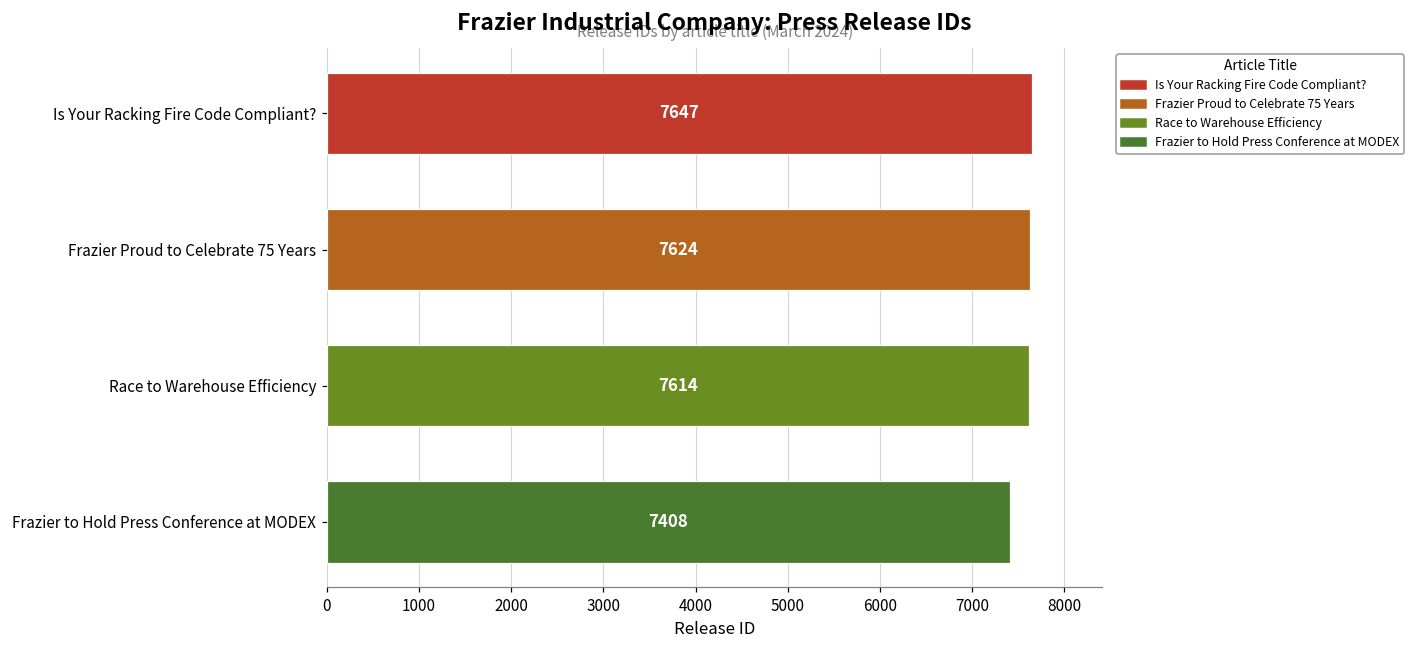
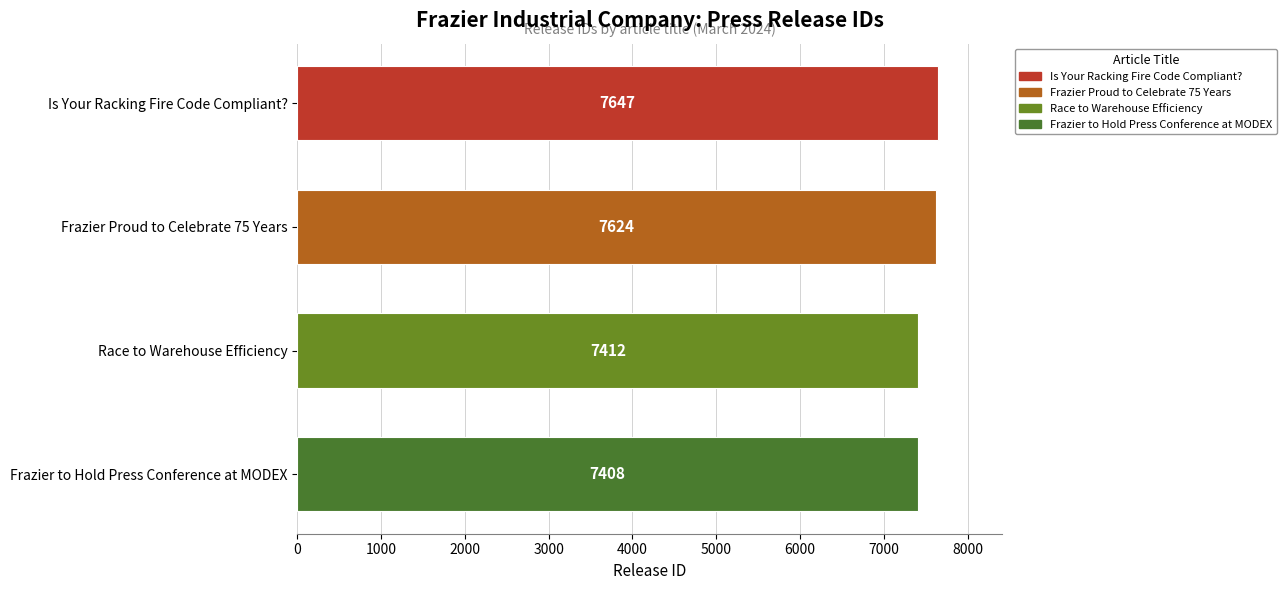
  {
    "Is Your Racking Fire Code Compliant?": 7647,
    "Frazier Proud to Celebrate 75 Years": 7624,
-   "Race to Warehouse Efficiency": 7614,
+   "Race to Warehouse Efficiency": 7412,
    "Frazier to Hold Press Conference at MODEX": 7408
  }
